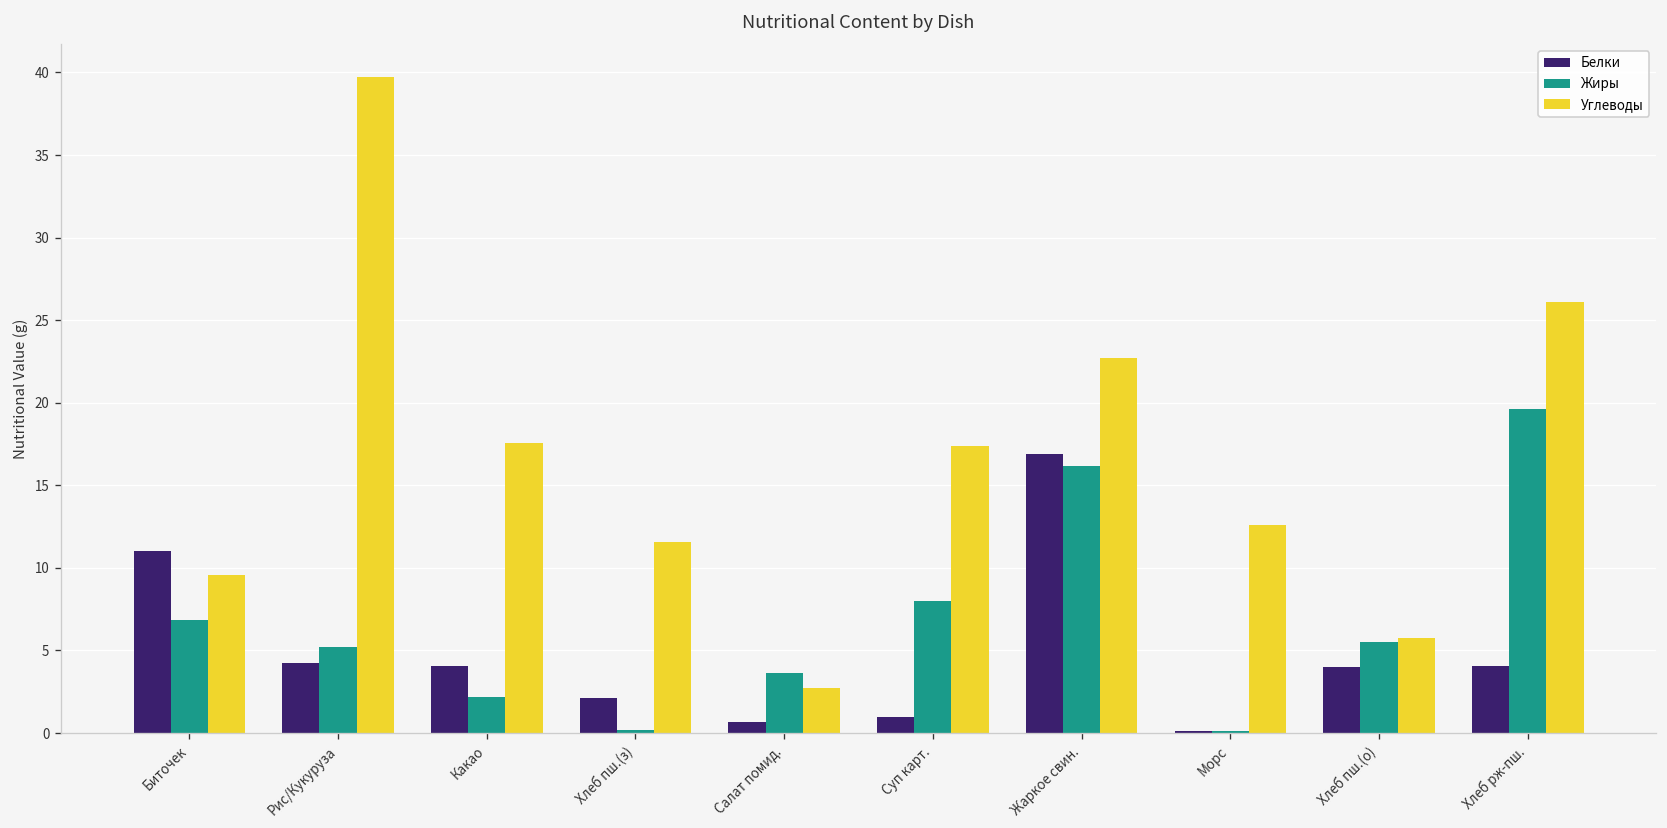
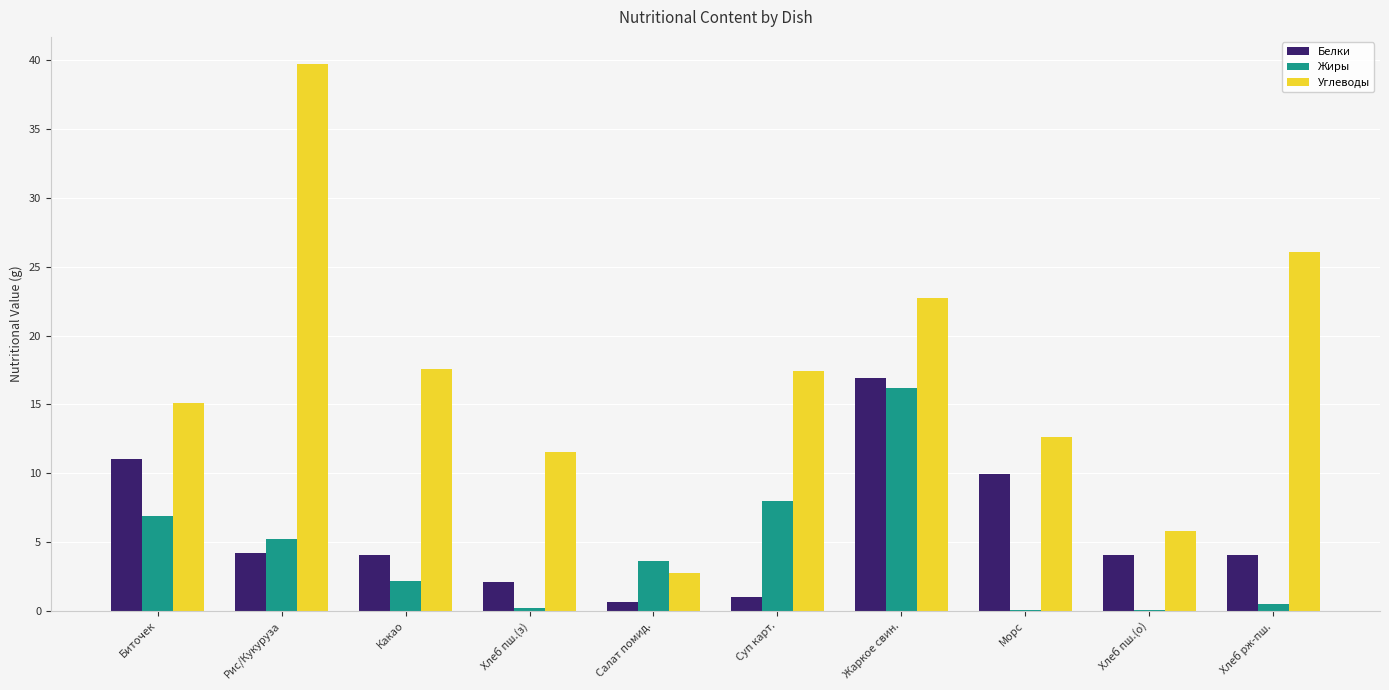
  {
    "Белки": {
      "Биточек": 11.0,
      "Рис/Кукуруза": 4.2,
      "Какао": 4.1,
      "Хлеб пш.(з)": 2.1,
      "Салат помид.": 0.7,
      "Суп карт.": 1.0,
      "Жаркое свин.": 16.9,
-     "Морс": 0.1,
+     "Морс": 10.0,
      "Хлеб пш.(о)": 4.0,
      "Хлеб рж-пш.": 4.1
    },
    "Жиры": {
      "Биточек": 6.9,
      "Рис/Кукуруза": 5.2,
      "Какао": 2.2,
      "Хлеб пш.(з)": 0.2,
      "Салат помид.": 3.7,
      "Суп карт.": 8.0,
      "Жаркое свин.": 16.2,
-     "Хлеб пш.(о)": 5.5,
-     "Хлеб рж-пш.": 19.6
+     "Хлеб пш.(о)": 0.1,
+     "Хлеб рж-пш.": 0.5
    },
    "Углеводы": {
-     "Биточек": 9.6,
+     "Биточек": 15.1,
      "Рис/Кукуруза": 39.7,
      "Какао": 17.6,
      "Хлеб пш.(з)": 11.6,
      "Салат помид.": 2.7,
      "Суп карт.": 17.4,
      "Жаркое свин.": 22.7,
      "Морс": 12.6,
      "Хлеб пш.(о)": 5.8,
      "Хлеб рж-пш.": 26.1
    }
  }
